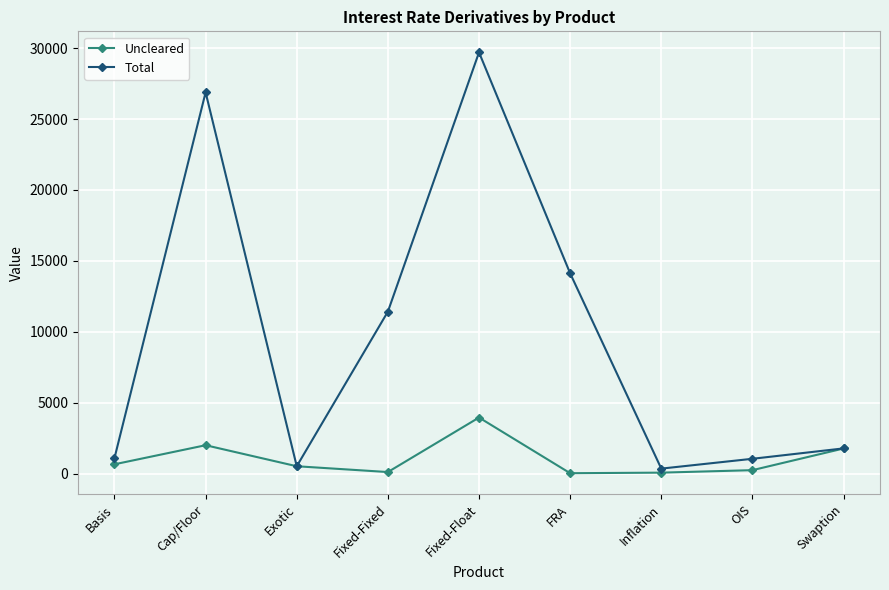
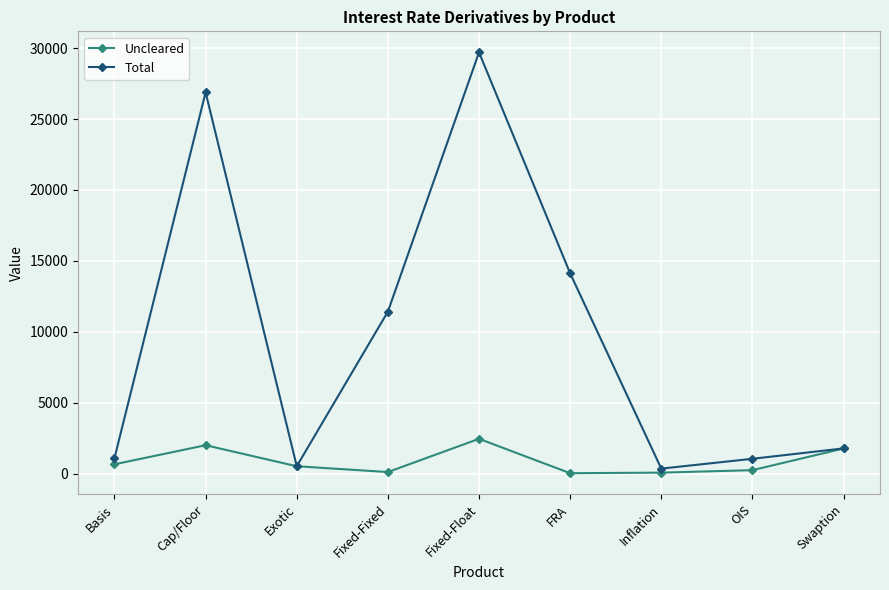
  {
    "Uncleared": {
      "Basis": 700,
      "Cap/Floor": 2000,
      "Fixed-Fixed": 100,
-     "Fixed-Float": 4000,
+     "Fixed-Float": 2500,
      "FRA": 0,
      "Inflation": 100,
      "OIS": 300
    },
    "Total": {
      "Basis": 1100,
      "Cap/Floor": 26900,
      "Fixed-Fixed": 11400,
      "Fixed-Float": 29700,
      "FRA": 14100,
      "Inflation": 400,
      "OIS": 1100
    }
  }
